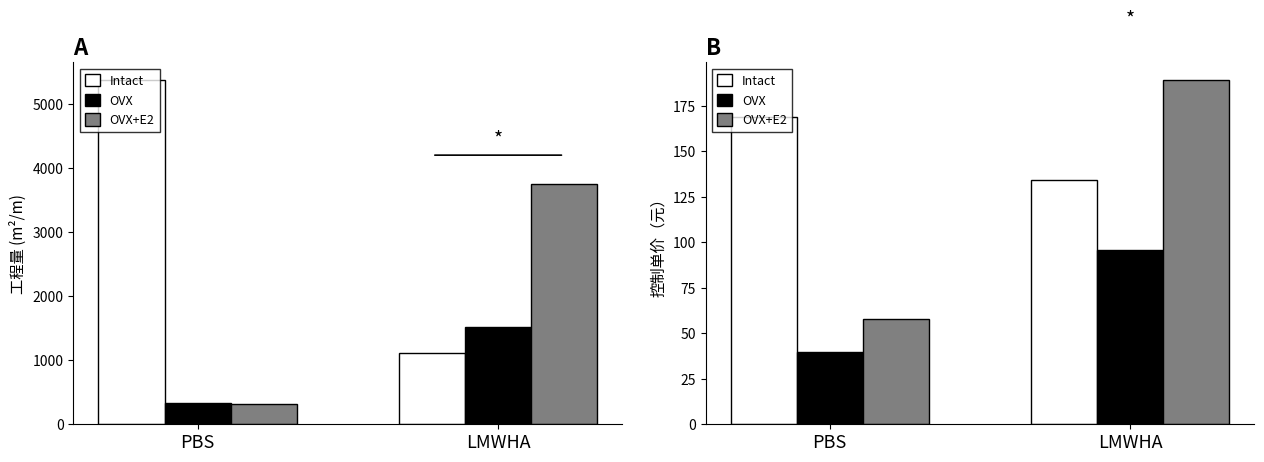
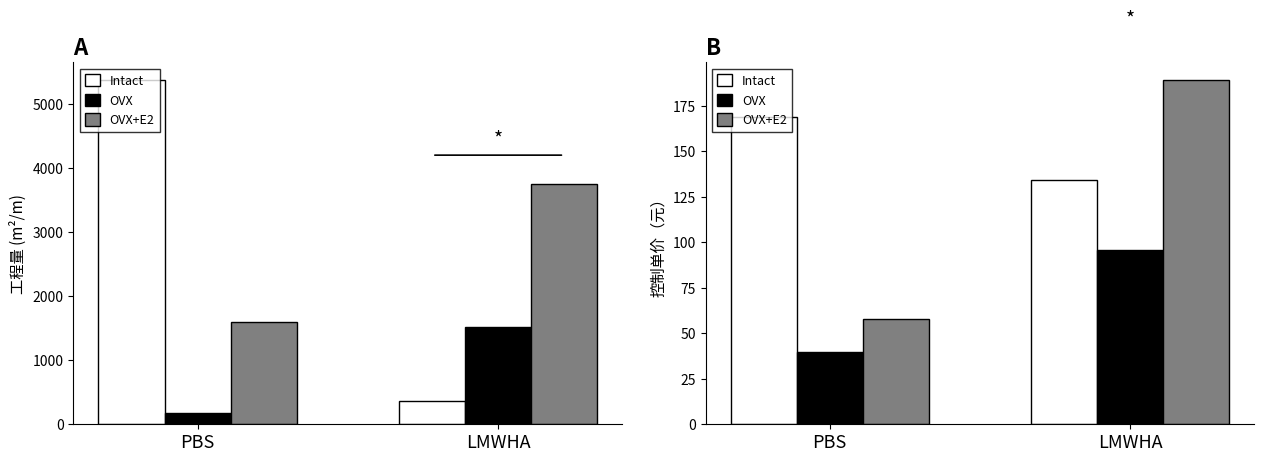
  {
    "A": {
      "Intact": {
-       "LMWHA": 1100
+       "LMWHA": 400
      },
      "OVX": {
-       "PBS": 300,
+       "PBS": 200,
        "LMWHA": 1500
      },
      "OVX+E2": {
-       "PBS": 300,
+       "PBS": 1600,
        "LMWHA": 3800
      }
    },
    "B": {
      "Intact": {
        "LMWHA": 135
      },
      "OVX": {
        "PBS": 40,
        "LMWHA": 96
      },
      "OVX+E2": {
        "PBS": 58,
        "LMWHA": 189
      }
    }
  }
